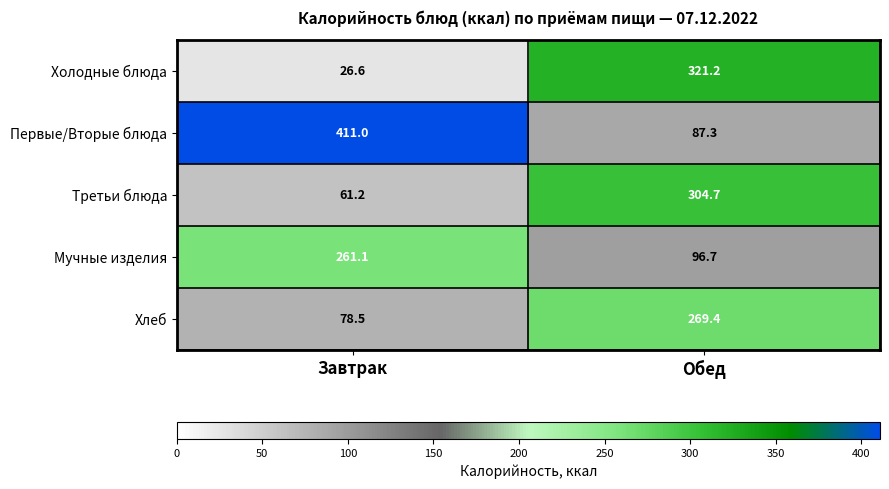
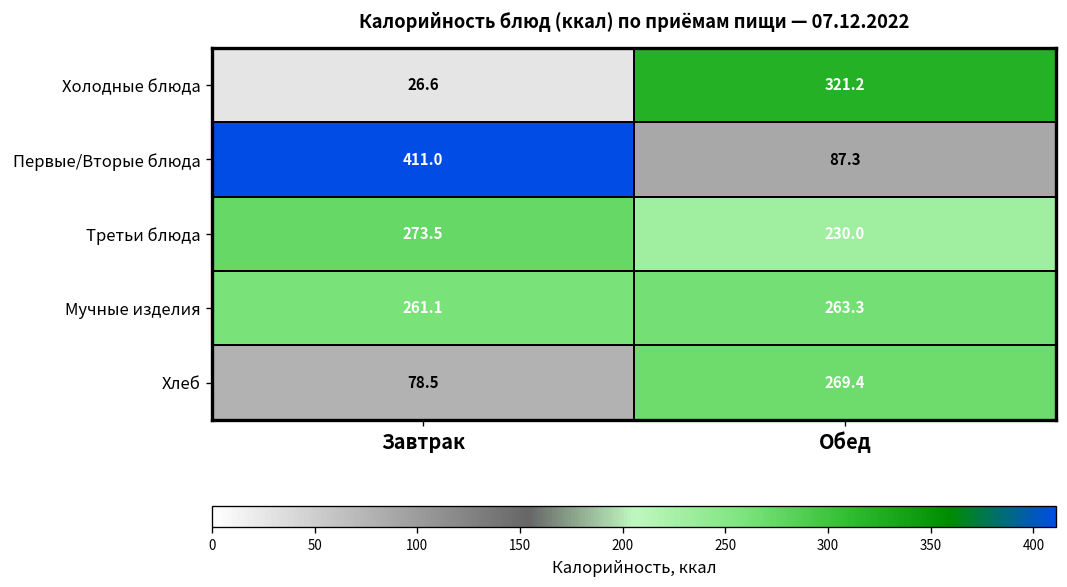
  {
    "Холодные блюда": {
      "Завтрак": 26.6,
      "Обед": 321.2
    },
    "Первые/Вторые блюда": {
      "Завтрак": 411.0,
      "Обед": 87.3
    },
    "Третьи блюда": {
-     "Завтрак": 61.2,
-     "Обед": 304.7
+     "Завтрак": 273.5,
+     "Обед": 230.0
    },
    "Мучные изделия": {
      "Завтрак": 261.1,
-     "Обед": 96.7
+     "Обед": 263.3
    },
    "Хлеб": {
      "Завтрак": 78.5,
      "Обед": 269.4
    }
  }
